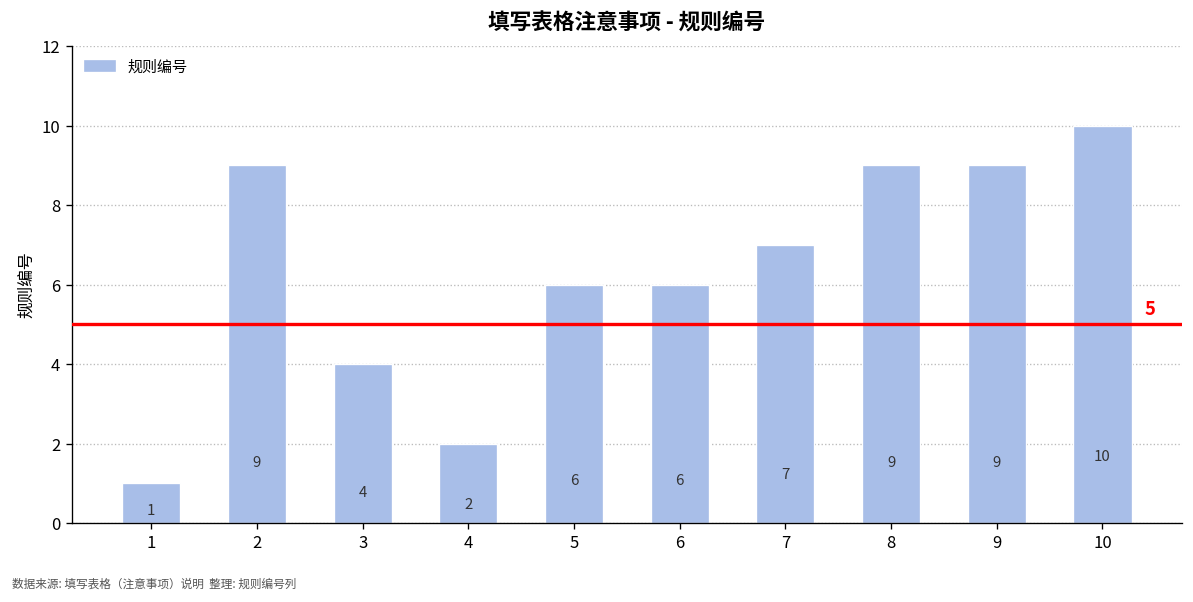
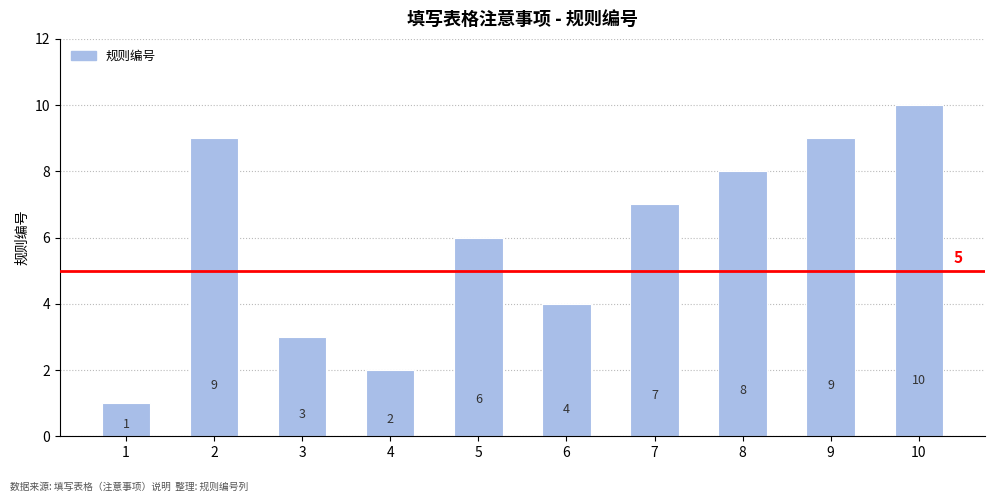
  {
    "1": 1,
    "2": 9,
-   "3": 4,
+   "3": 3,
    "4": 2,
    "5": 6,
-   "6": 6,
+   "6": 4,
    "7": 7,
-   "8": 9,
+   "8": 8,
    "9": 9,
    "10": 10
  }
